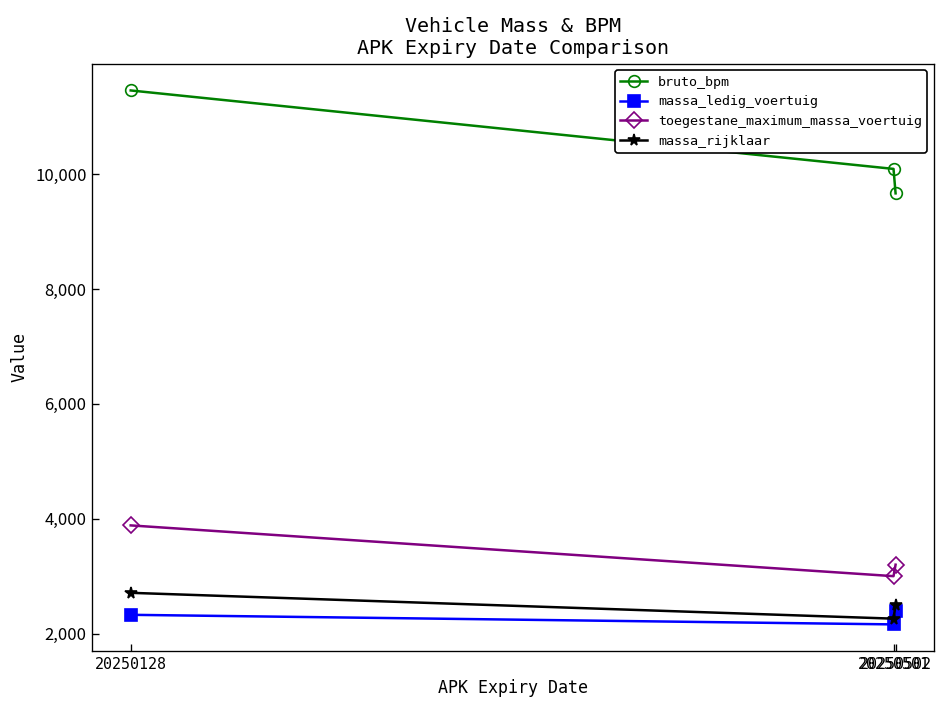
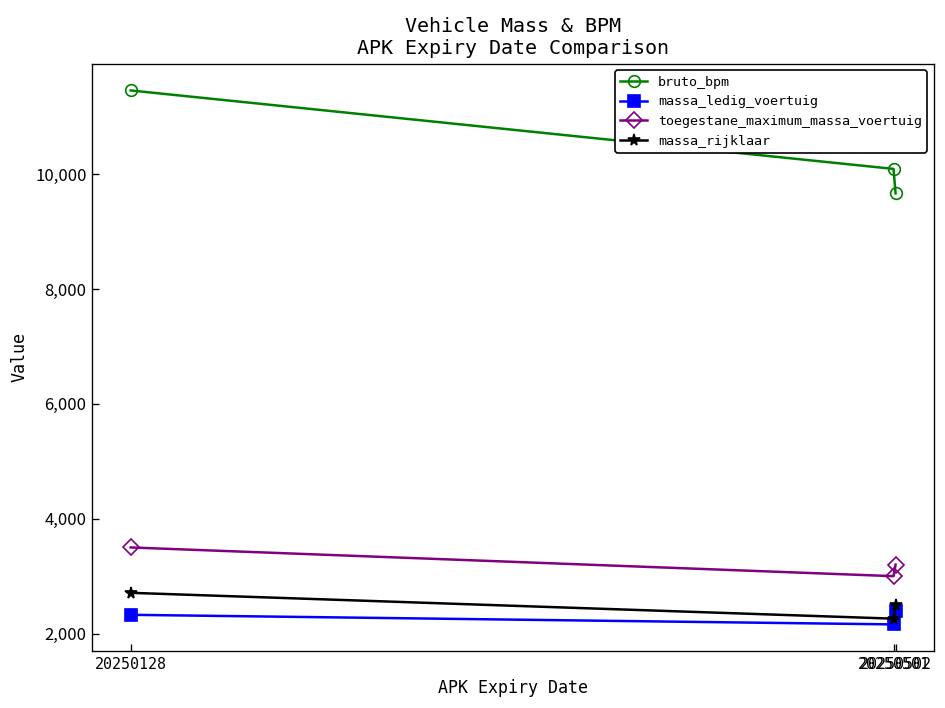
  {
    "bruto_bpm": {
      "20250128": "11,500"
    },
    "massa_ledig_voertuig": {
      "20250128": "2,300"
    },
    "toegestane_maximum_massa_voertuig": {
-     "20250128": "3,900"
+     "20250128": "3,500"
    },
    "massa_rijklaar": {
      "20250128": "2,700"
    }
  }
